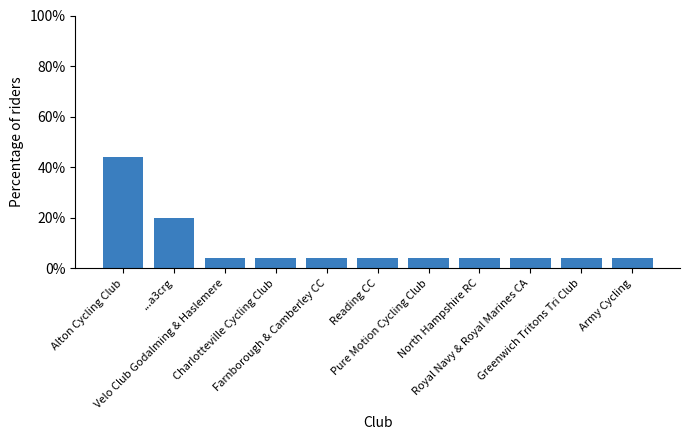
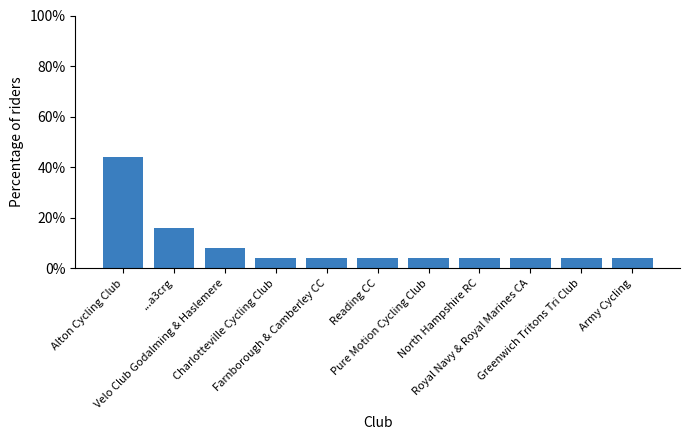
  {
    "Alton Cycling Club": "44%",
-   "...a3crg": "20%",
-   "Velo Club Godalming & Haslemere": "4%",
+   "...a3crg": "16%",
+   "Velo Club Godalming & Haslemere": "8%",
    "Charlotteville Cycling Club": "4%",
    "Farnborough & Camberley CC": "4%",
    "Reading CC": "4%",
    "Pure Motion Cycling Club": "4%",
    "North Hampshire RC": "4%",
    "Royal Navy & Royal Marines CA": "4%",
    "Greenwich Tritons Tri Club": "4%",
    "Army Cycling": "4%"
  }
